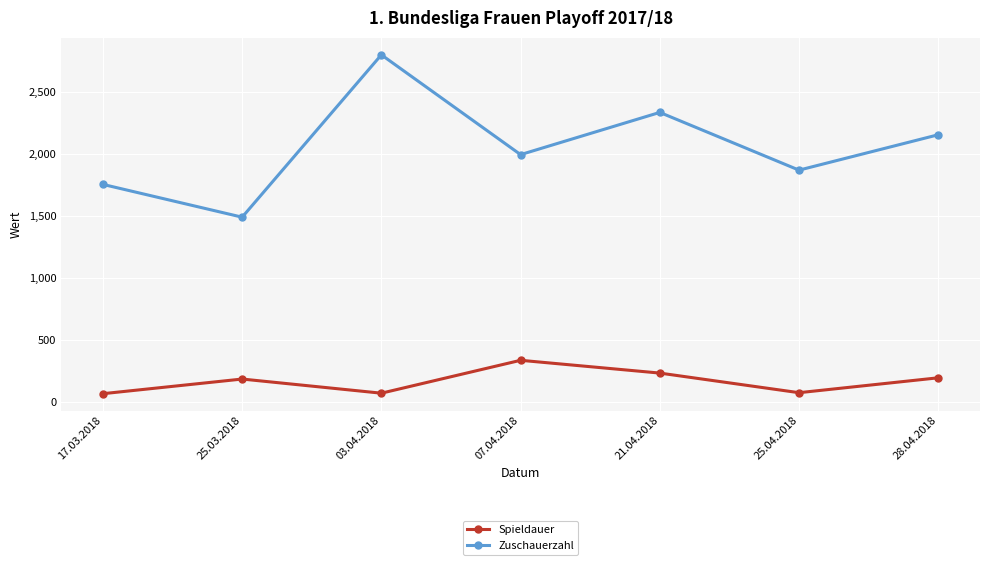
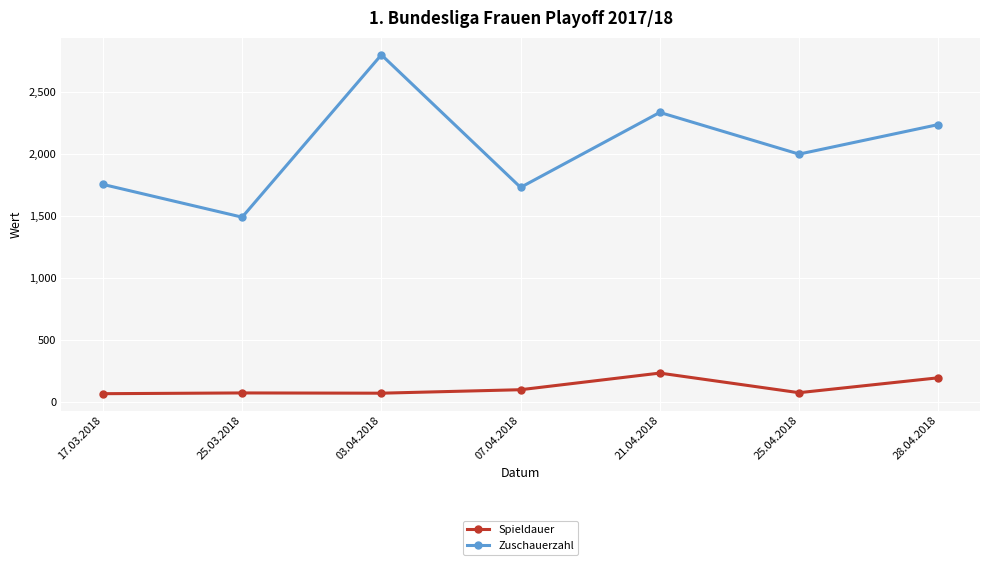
  {
    "Spieldauer": {
      "17.03.2018": "70",
-     "25.03.2018": "190",
+     "25.03.2018": "80",
      "03.04.2018": "70",
-     "07.04.2018": "340",
+     "07.04.2018": "100",
      "21.04.2018": "240",
      "25.04.2018": "80",
      "28.04.2018": "200"
    },
    "Zuschauerzahl": {
      "17.03.2018": "1,760",
      "25.03.2018": "1,490",
      "03.04.2018": "2,800",
-     "07.04.2018": "2,000",
+     "07.04.2018": "1,730",
      "21.04.2018": "2,340",
-     "25.04.2018": "1,870",
-     "28.04.2018": "2,160"
+     "25.04.2018": "2,000",
+     "28.04.2018": "2,240"
    }
  }
